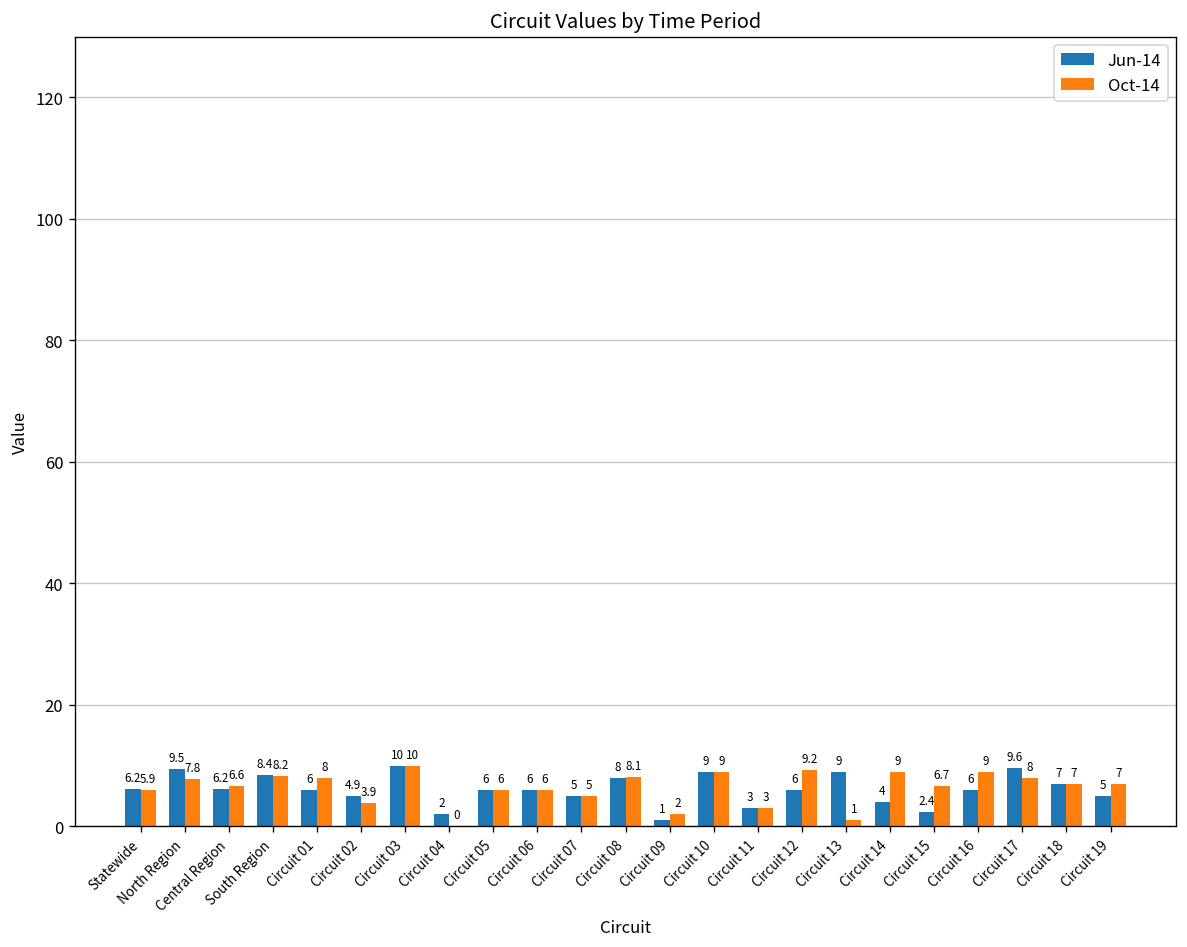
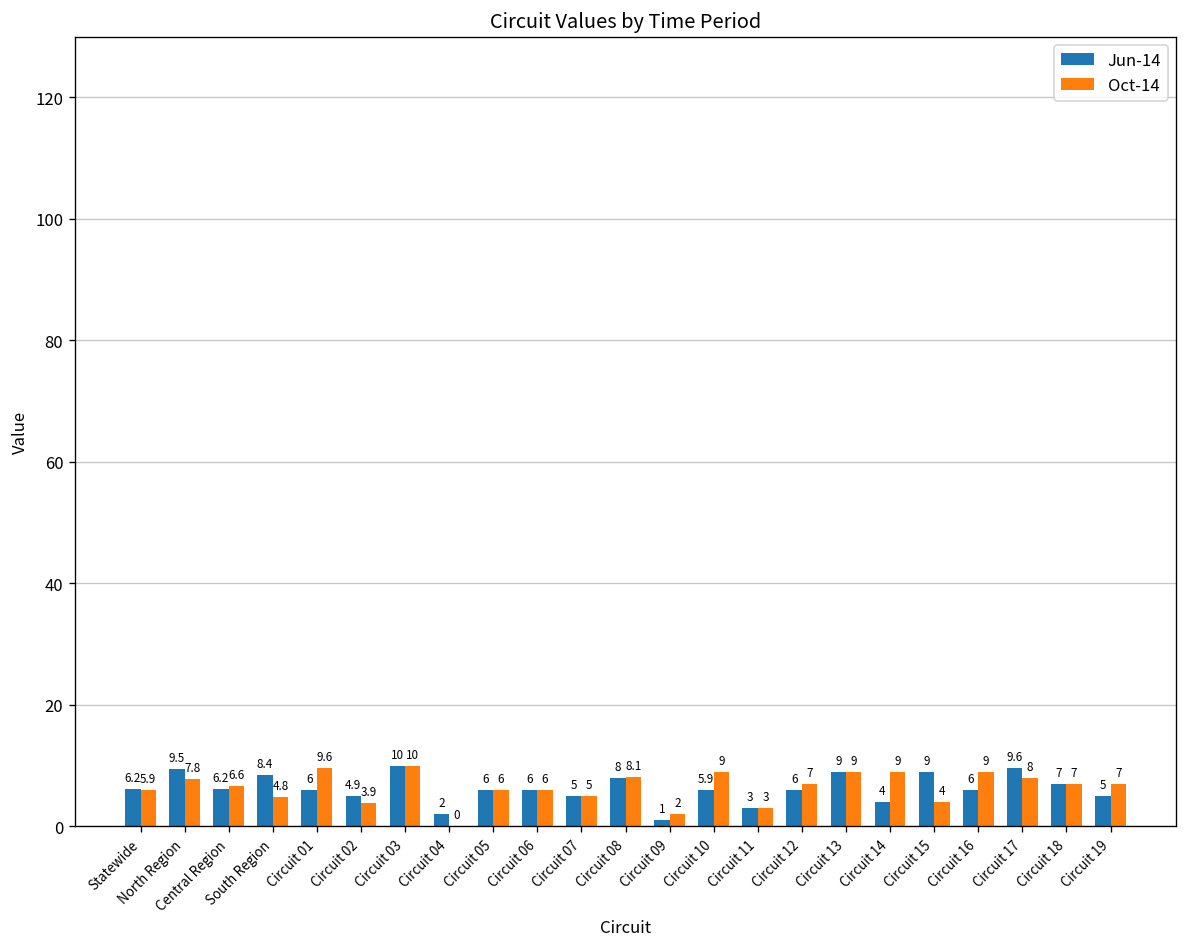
  {
    "Jun-14": {
      "Statewide": 6.2,
      "North Region": 9.5,
      "Central Region": 6.2,
      "South Region": 8.4,
      "Circuit 01": 6,
      "Circuit 02": 4.9,
      "Circuit 03": 10,
      "Circuit 04": 2,
      "Circuit 05": 6,
      "Circuit 06": 6,
      "Circuit 07": 5,
      "Circuit 08": 8,
      "Circuit 09": 1,
-     "Circuit 10": 9,
+     "Circuit 10": 5.9,
      "Circuit 11": 3,
      "Circuit 12": 6,
      "Circuit 13": 9,
      "Circuit 14": 4,
-     "Circuit 15": 2.4,
+     "Circuit 15": 9,
      "Circuit 16": 6,
      "Circuit 17": 9.6,
      "Circuit 18": 7,
      "Circuit 19": 5
    },
    "Oct-14": {
      "Statewide": 5.9,
      "North Region": 7.8,
      "Central Region": 6.6,
-     "South Region": 8.2,
-     "Circuit 01": 8,
+     "South Region": 4.8,
+     "Circuit 01": 9.6,
      "Circuit 02": 3.9,
      "Circuit 03": 10,
      "Circuit 04": 0,
      "Circuit 05": 6,
      "Circuit 06": 6,
      "Circuit 07": 5,
      "Circuit 08": 8.1,
      "Circuit 09": 2,
      "Circuit 10": 9,
      "Circuit 11": 3,
-     "Circuit 12": 9.2,
-     "Circuit 13": 1,
+     "Circuit 12": 7,
+     "Circuit 13": 9,
      "Circuit 14": 9,
-     "Circuit 15": 6.7,
+     "Circuit 15": 4,
      "Circuit 16": 9,
      "Circuit 17": 8,
      "Circuit 18": 7,
      "Circuit 19": 7
    }
  }
